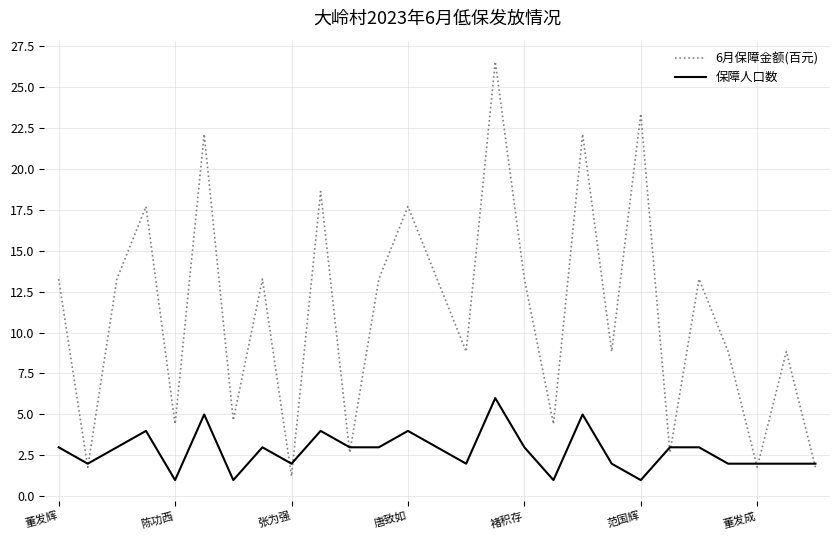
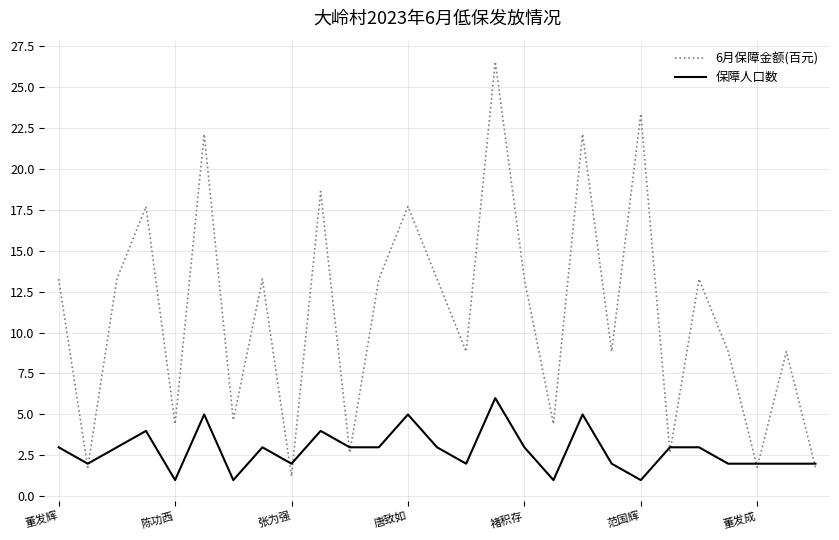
  {
    "6月保障金额(百元)": {
      "董发辉": 13.3,
      "陈功西": 4.4,
      "张为强": 1.2,
      "唐致如": 17.7,
      "褚积存": 13.3,
      "范国辉": 23.3,
      "董发成": 1.8
    },
    "保障人口数": {
      "董发辉": 3,
      "陈功西": 1,
      "张为强": 2,
-     "唐致如": 4,
+     "唐致如": 5,
      "褚积存": 3,
      "范国辉": 1,
      "董发成": 2
    }
  }
